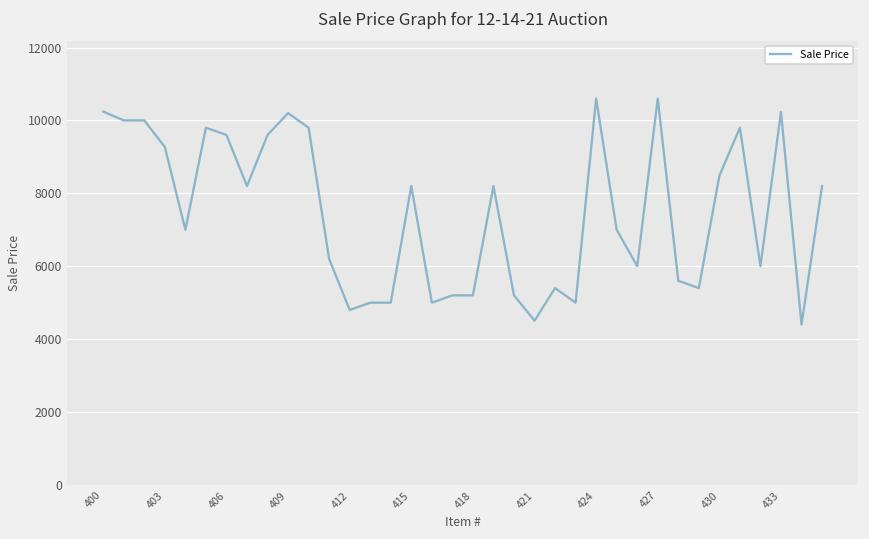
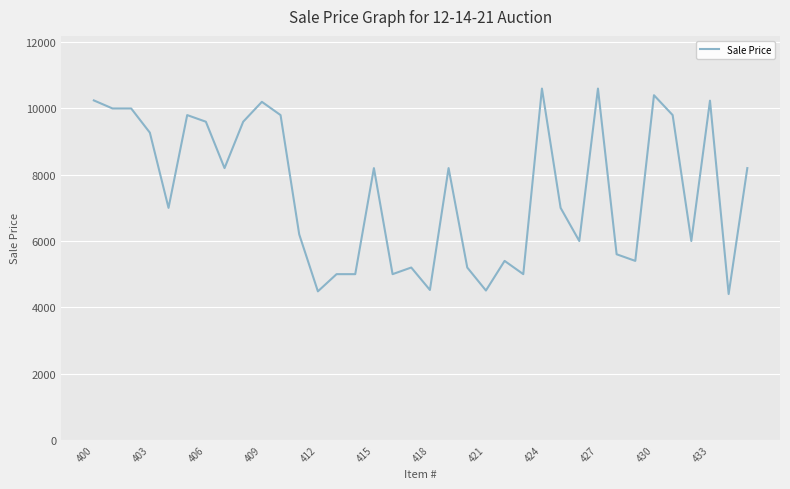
  {
    "400": 10200,
    "403": 9300,
    "406": 9600,
    "409": 10200,
-   "412": 4800,
+   "412": 4500,
    "415": 8200,
-   "418": 5200,
+   "418": 4500,
    "421": 4500,
    "424": 10600,
    "427": 10600,
-   "430": 8500,
+   "430": 10400,
    "433": 10200
  }
